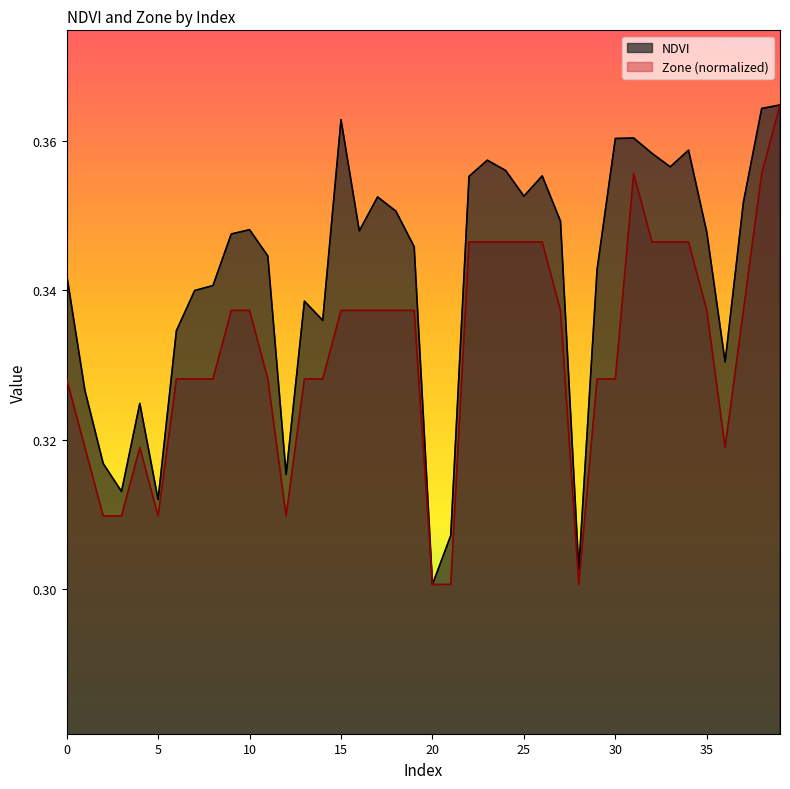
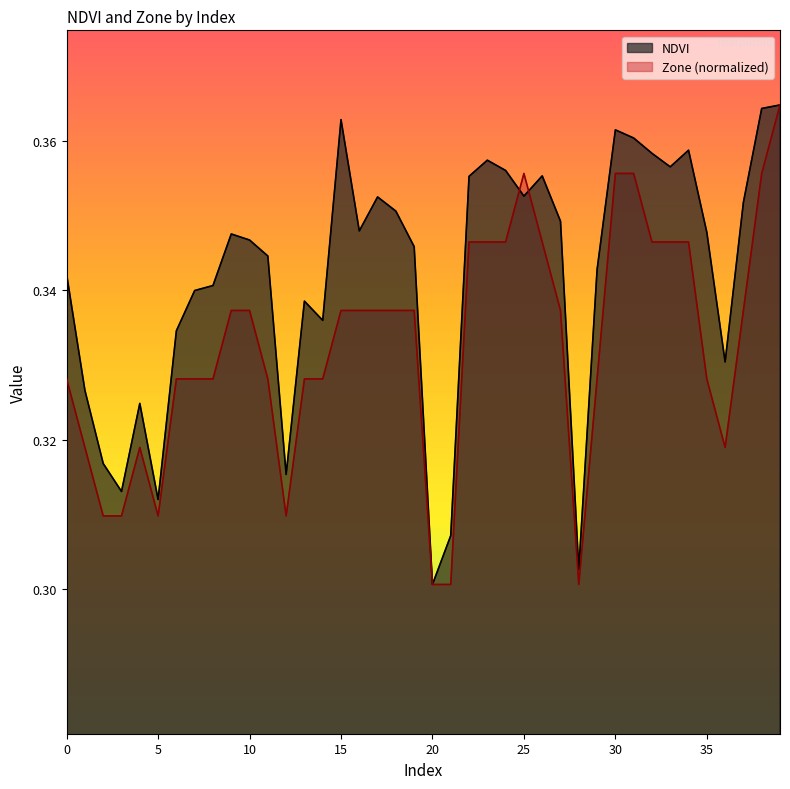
  {
    "NDVI": {
      "0": 0.342,
      "5": 0.312,
-     "10": 0.348,
+     "10": 0.347,
      "15": 0.363,
      "25": 0.353,
-     "30": 0.360,
+     "30": 0.361,
      "35": 0.348
    },
    "Zone (normalized)": {
      "0": 0.328,
      "5": 0.310,
      "10": 0.337,
      "15": 0.337,
-     "25": 0.346,
-     "30": 0.328,
-     "35": 0.337
+     "25": 0.356,
+     "30": 0.356,
+     "35": 0.328
    }
  }
